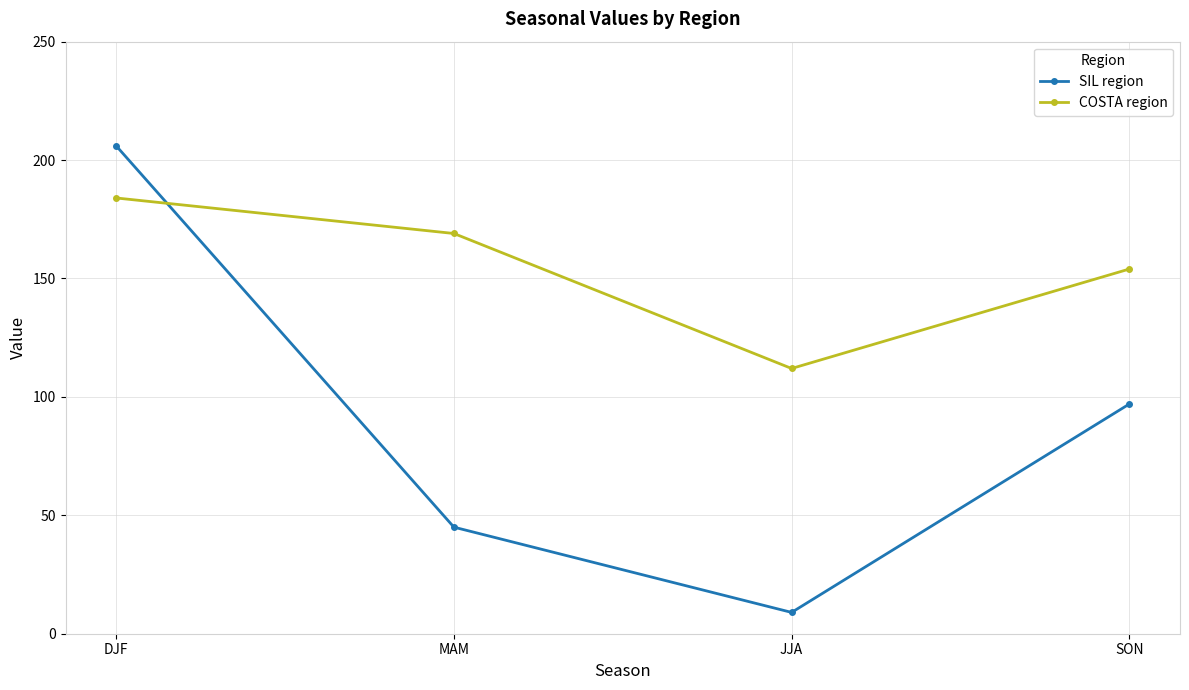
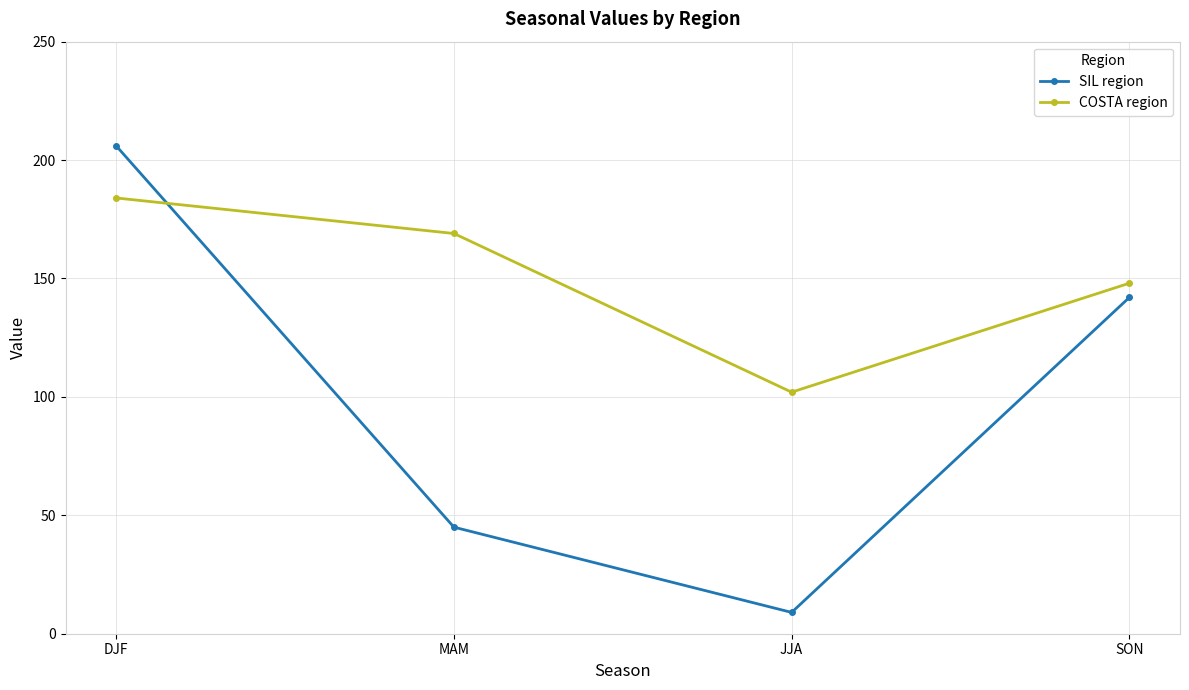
  {
    "SIL region": {
      "DJF": 206,
      "MAM": 45,
      "JJA": 9,
-     "SON": 97
+     "SON": 142
    },
    "COSTA region": {
      "DJF": 184,
      "MAM": 169,
-     "JJA": 112,
-     "SON": 154
+     "JJA": 102,
+     "SON": 148
    }
  }
